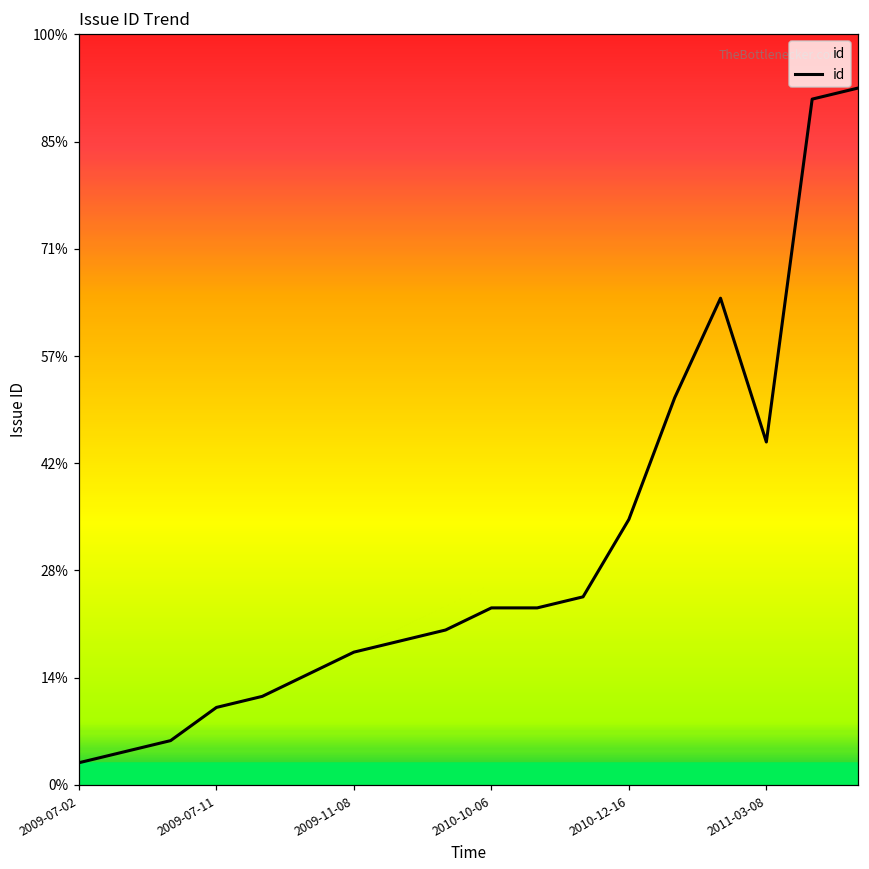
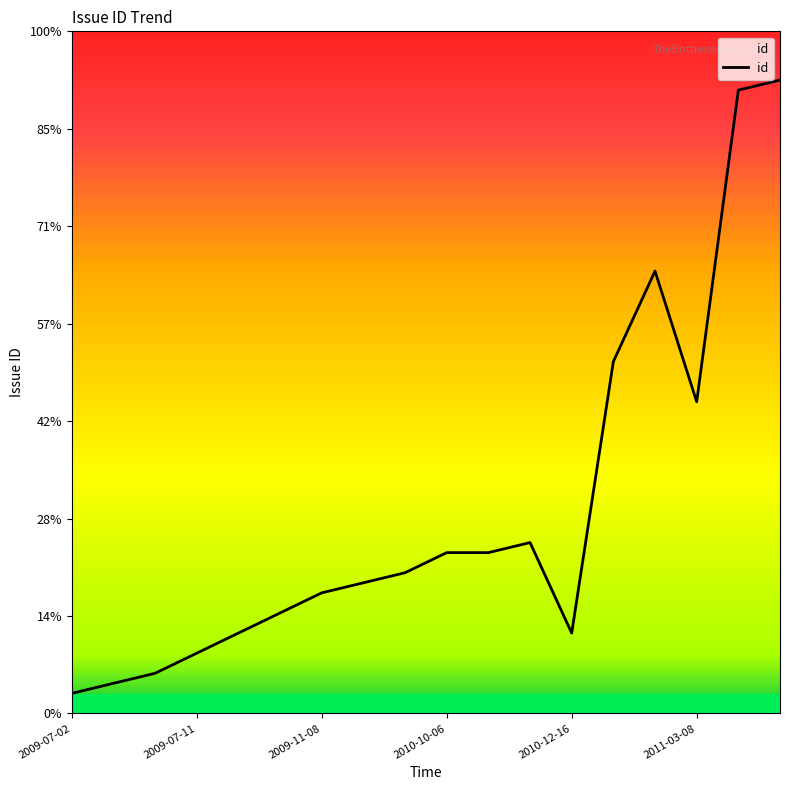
  {
    "2009-07-02": "3%",
-   "2009-07-11": "10%",
+   "2009-07-11": "9%",
    "2009-11-08": "18%",
    "2010-10-06": "24%",
-   "2010-12-16": "35%",
+   "2010-12-16": "12%",
    "2011-03-08": "46%"
  }
